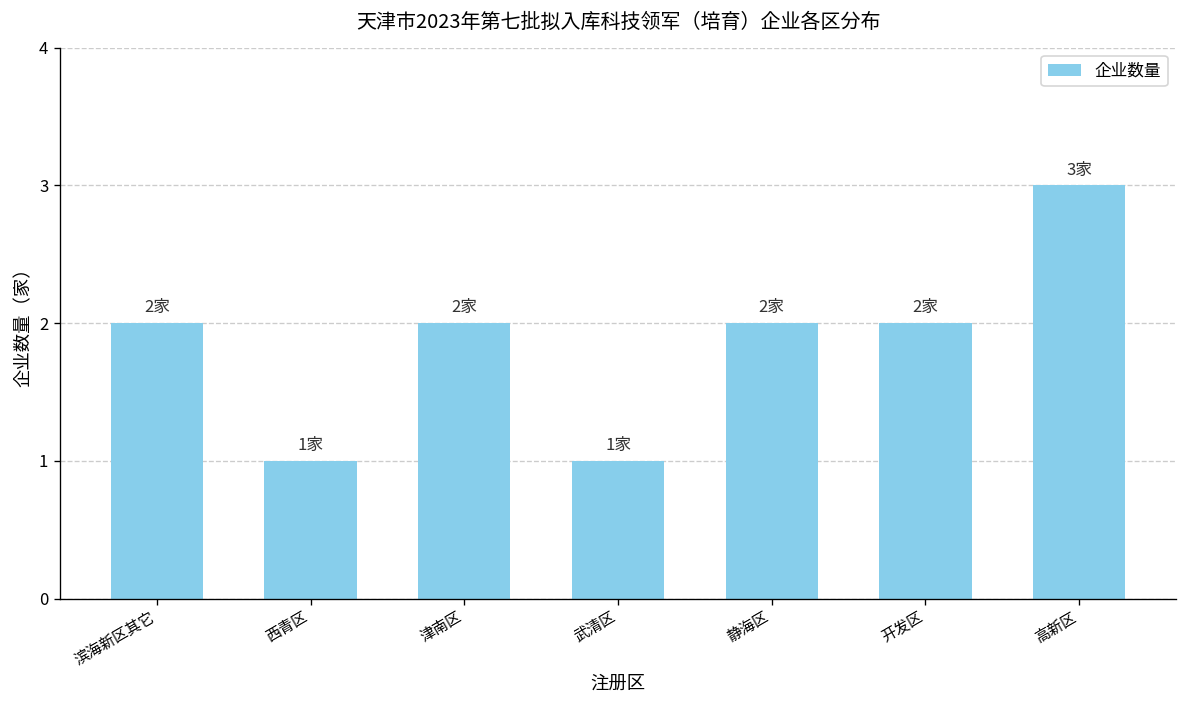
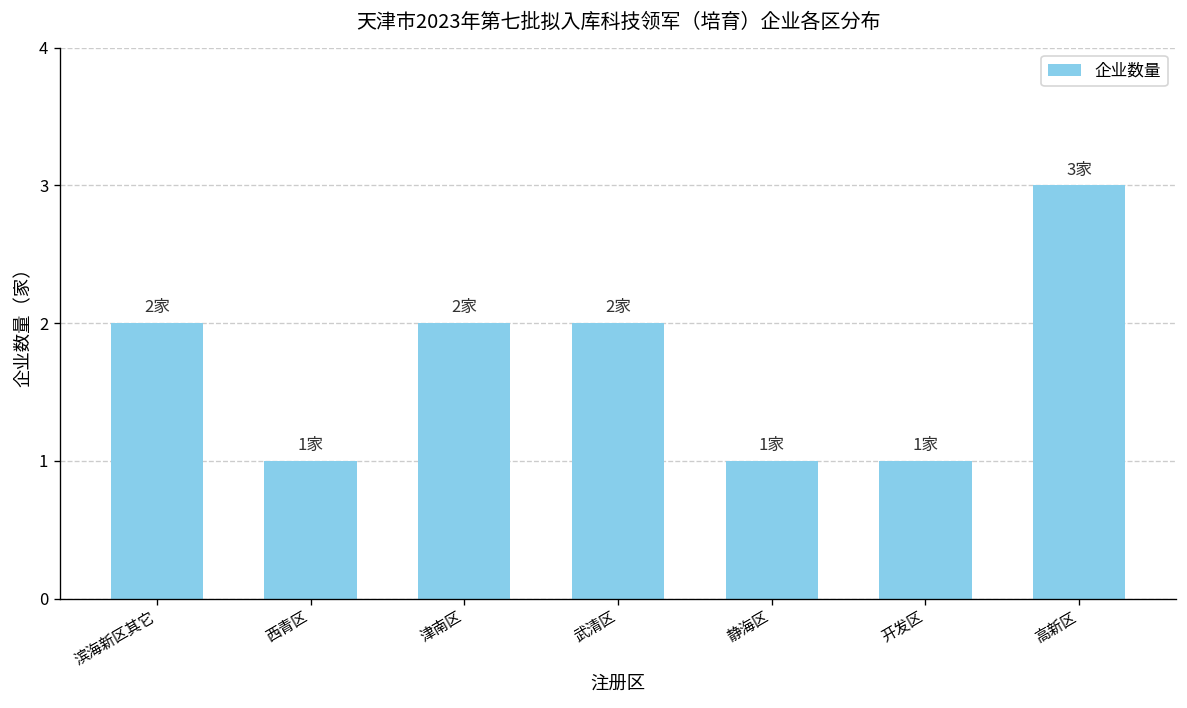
  {
    "滨海新区其它": "2家",
    "西青区": "1家",
    "津南区": "2家",
-   "武清区": "1家",
-   "静海区": "2家",
-   "开发区": "2家",
+   "武清区": "2家",
+   "静海区": "1家",
+   "开发区": "1家",
    "高新区": "3家"
  }
